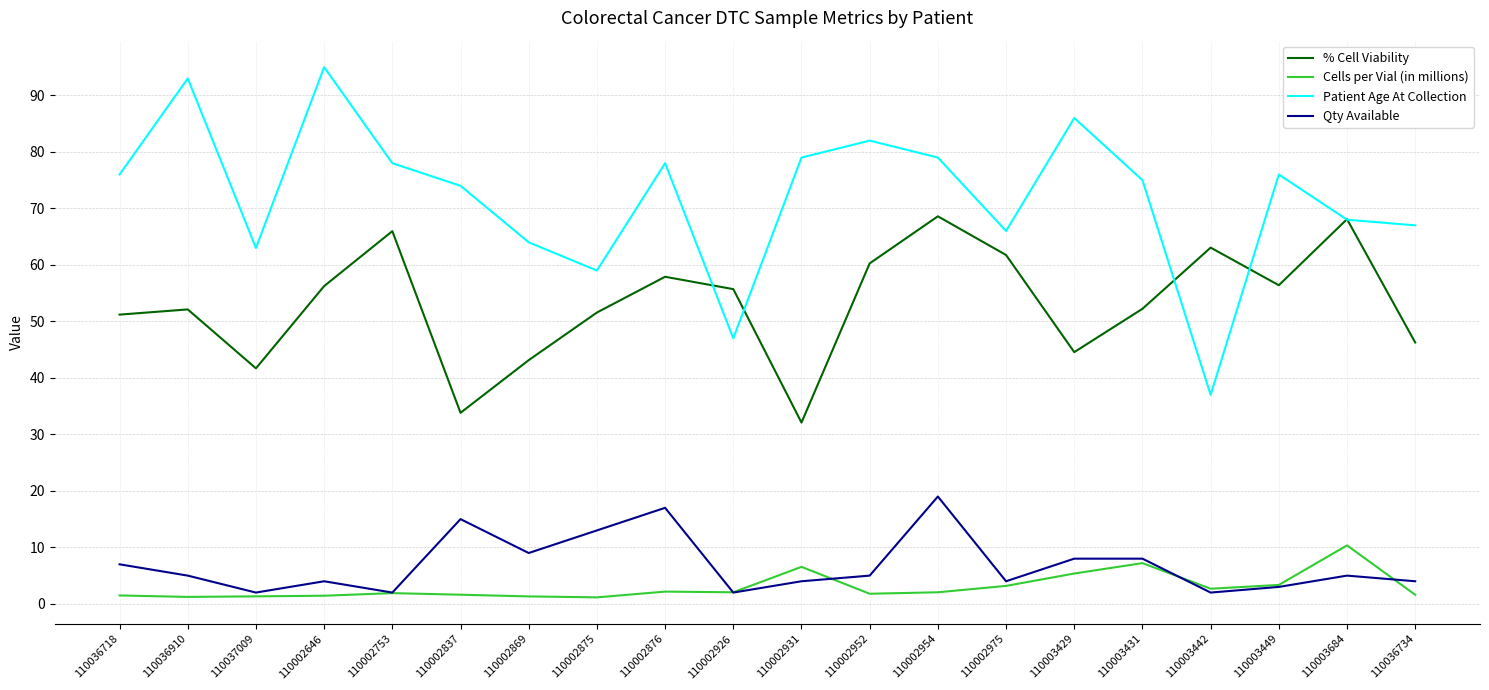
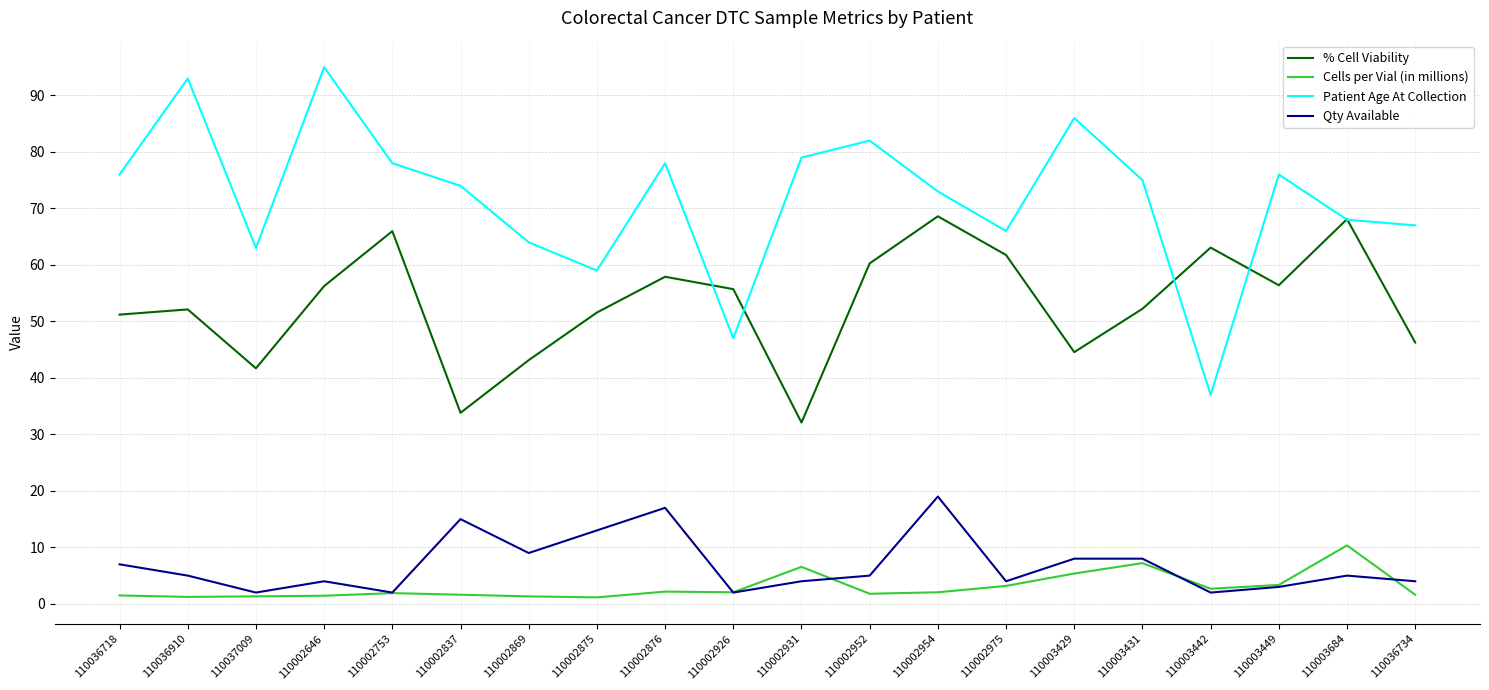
  {
    "% Cell Viability": {
      "110036718": 51,
      "110036910": 52,
      "110037009": 42,
      "110002646": 56,
      "110002753": 66,
      "110002837": 34,
      "110002869": 43,
      "110002875": 52,
      "110002876": 58,
      "110002926": 56,
      "110002931": 32,
      "110002952": 60,
      "110002954": 69,
      "110002975": 62,
      "110003429": 45,
      "110003431": 52,
      "110003442": 63,
      "110003449": 56,
      "110036734": 46
    },
    "Cells per Vial (in millions)": {
      "110036718": 1,
      "110036910": 1,
      "110037009": 1,
      "110002646": 1,
      "110002837": 2,
      "110002869": 1,
      "110002875": 1,
      "110002876": 2,
      "110002931": 7,
      "110002952": 2,
      "110002954": 2,
      "110002975": 3,
      "110003429": 5,
      "110003431": 7,
      "110003442": 3,
      "110003684": 10,
      "110036734": 2
    },
    "Patient Age At Collection": {
      "110036718": 76,
      "110036910": 93,
      "110037009": 63,
      "110002646": 95,
      "110002753": 78,
      "110002837": 74,
      "110002869": 64,
      "110002875": 59,
      "110002876": 78,
      "110002926": 47,
      "110002931": 79,
      "110002952": 82,
-     "110002954": 79,
+     "110002954": 73,
      "110002975": 66,
      "110003429": 86,
      "110003431": 75,
      "110003442": 37,
      "110003449": 76,
      "110036734": 67
    },
    "Qty Available": {
      "110036718": 7,
      "110036910": 5,
      "110037009": 2,
      "110002646": 4,
      "110002837": 15,
      "110002869": 9,
      "110002875": 13,
      "110002876": 17,
      "110002931": 4,
      "110002952": 5,
      "110002954": 19,
      "110002975": 4,
      "110003429": 8,
      "110003431": 8,
      "110003442": 2,
      "110003684": 5,
      "110036734": 4
    }
  }
